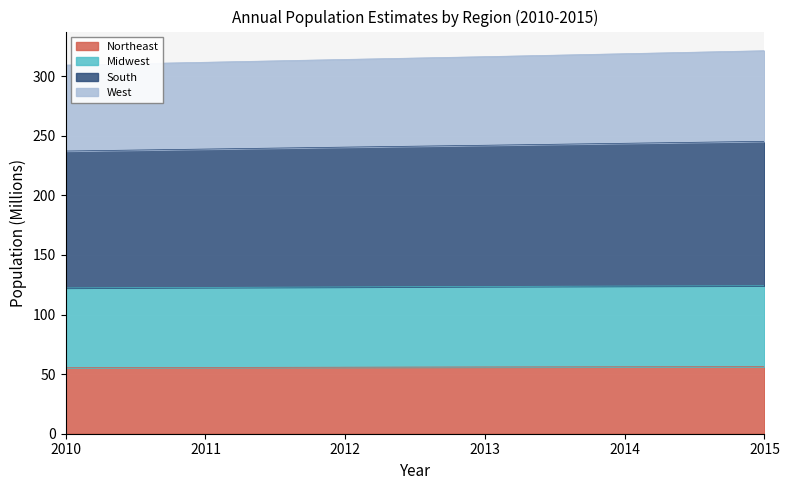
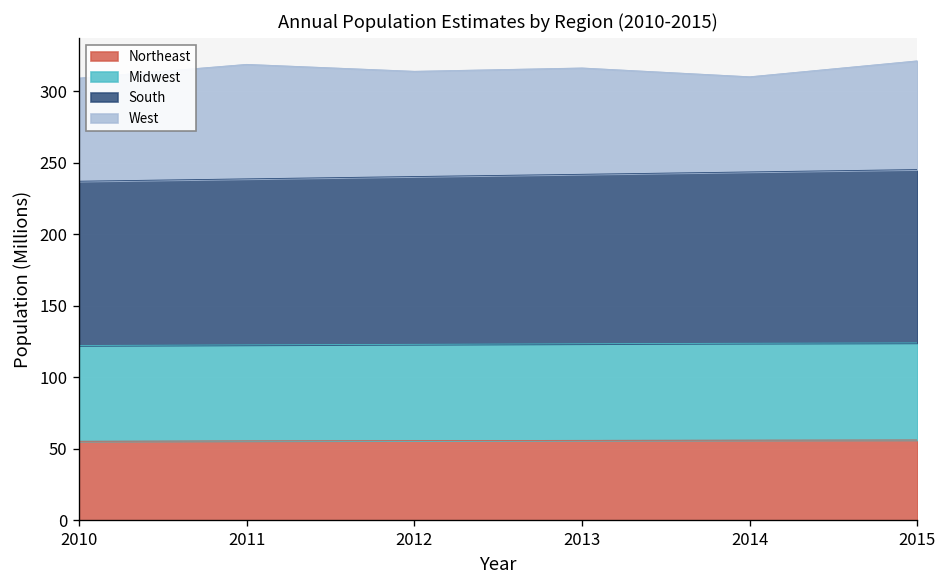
  {
    "Northeast": {
      "2010": 55,
      "2011": 56,
      "2012": 56,
      "2013": 56,
      "2014": 56,
      "2015": 56
    },
    "Midwest": {
      "2010": 67,
      "2011": 67,
      "2012": 67,
      "2013": 68,
      "2014": 68,
      "2015": 68
    },
    "South": {
      "2010": 115,
      "2011": 116,
      "2012": 117,
      "2013": 118,
      "2014": 120,
      "2015": 121
    },
    "West": {
      "2010": 72,
-     "2011": 73,
+     "2011": 80,
      "2012": 74,
      "2013": 74,
-     "2014": 75,
+     "2014": 67,
      "2015": 76
    }
  }
